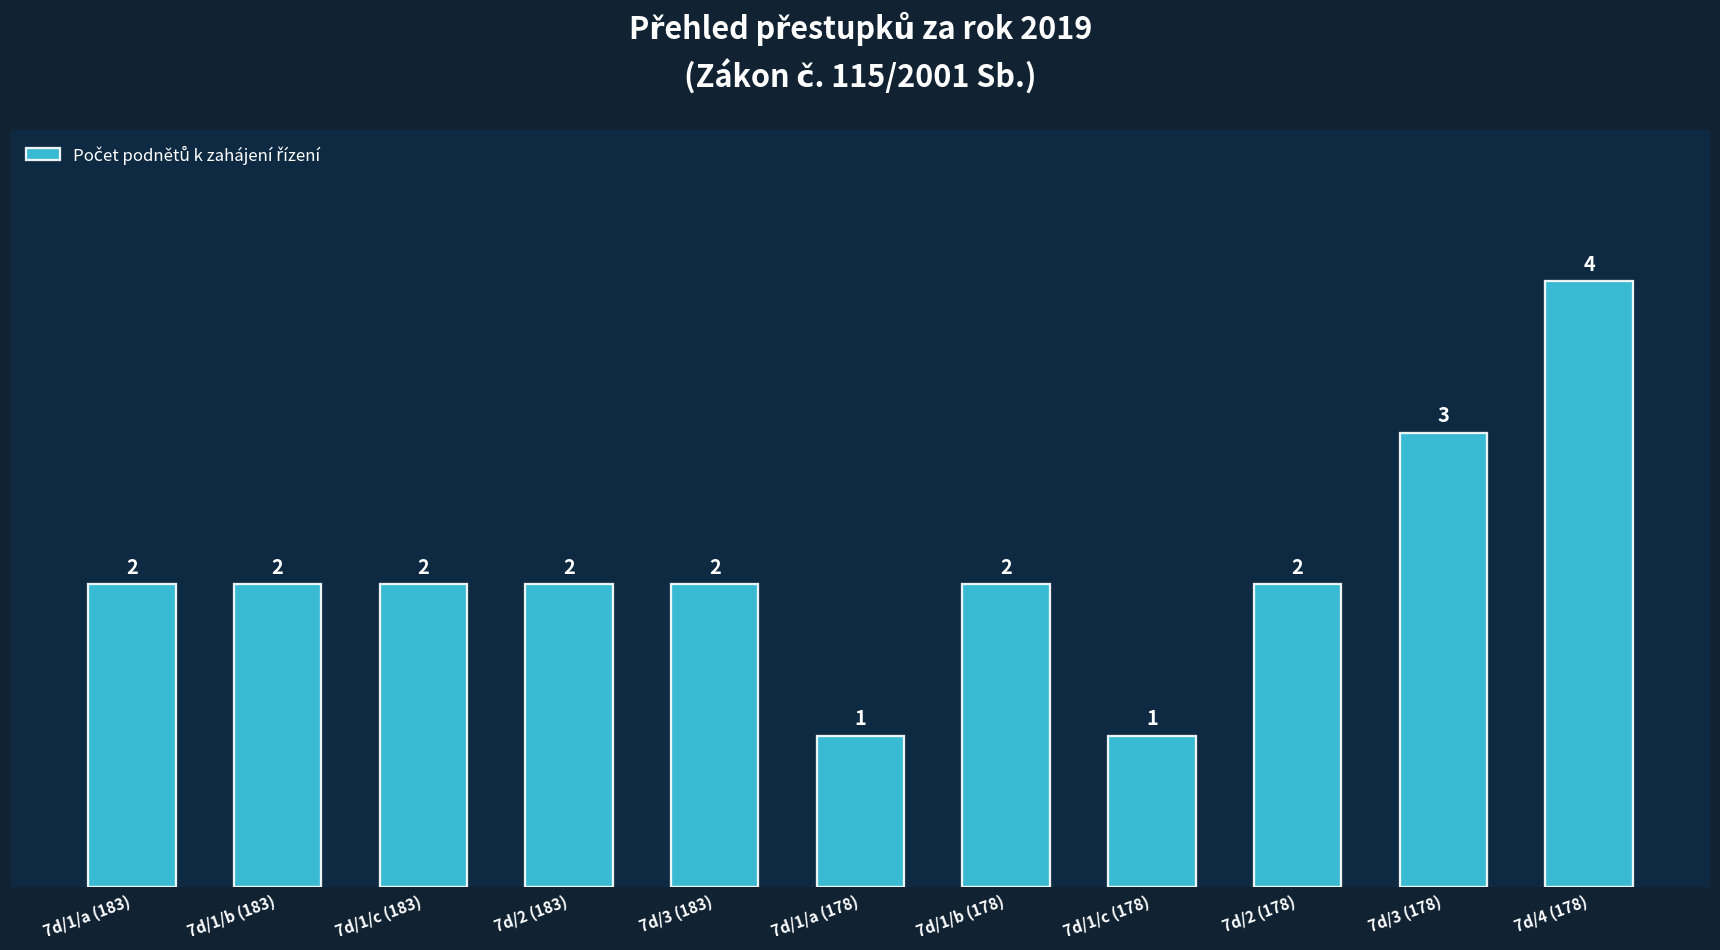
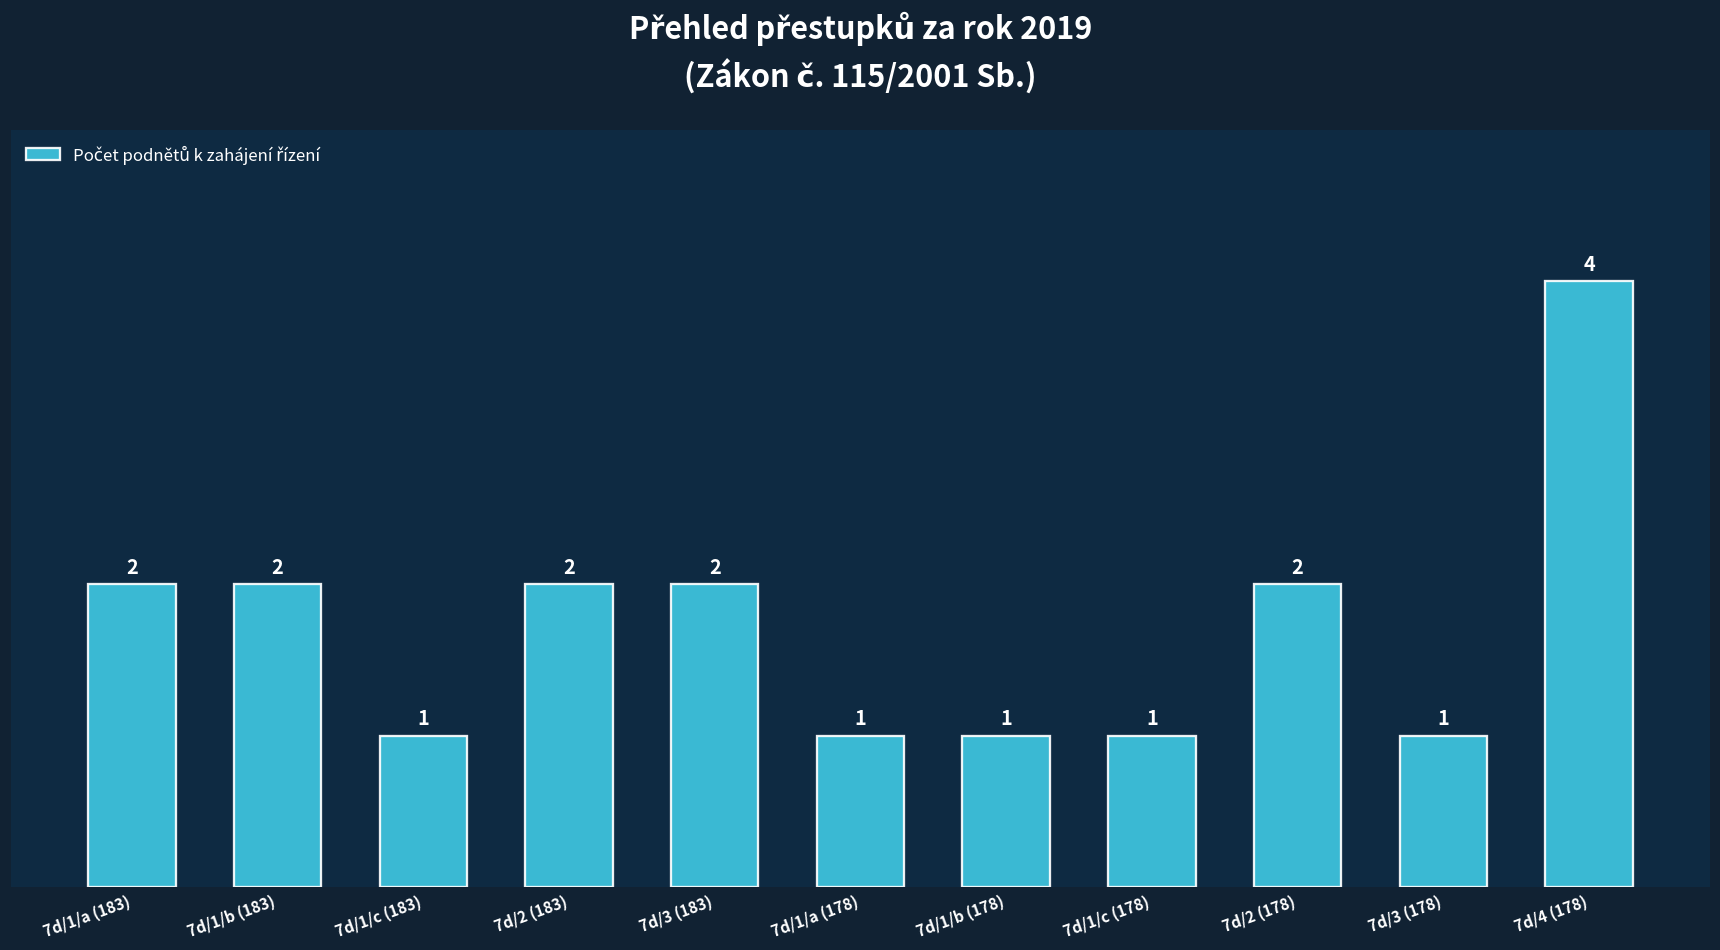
  {
    "7d/1/a (183)": 2,
    "7d/1/b (183)": 2,
-   "7d/1/c (183)": 2,
+   "7d/1/c (183)": 1,
    "7d/2 (183)": 2,
    "7d/3 (183)": 2,
    "7d/1/a (178)": 1,
-   "7d/1/b (178)": 2,
+   "7d/1/b (178)": 1,
    "7d/1/c (178)": 1,
    "7d/2 (178)": 2,
-   "7d/3 (178)": 3,
+   "7d/3 (178)": 1,
    "7d/4 (178)": 4
  }
